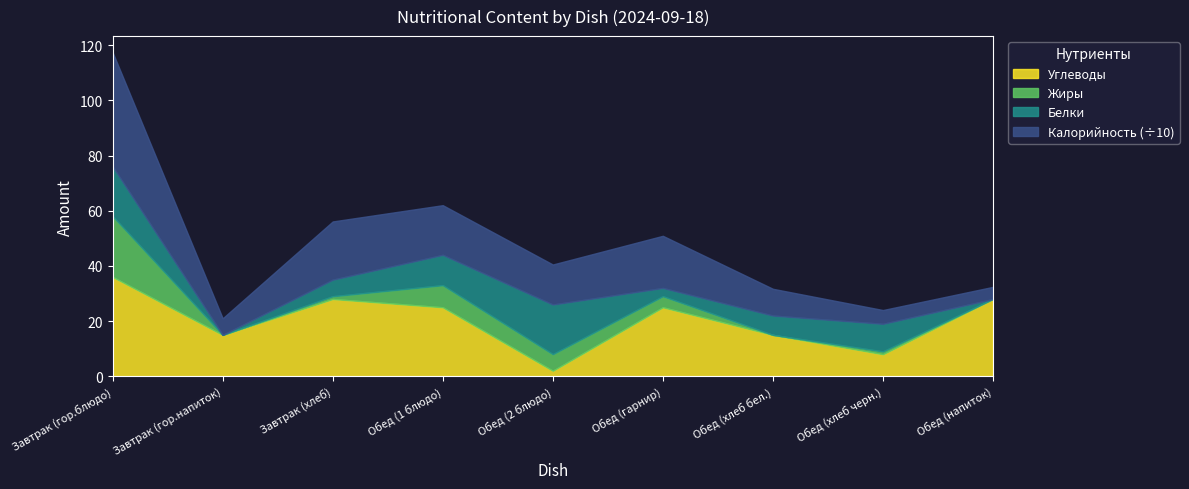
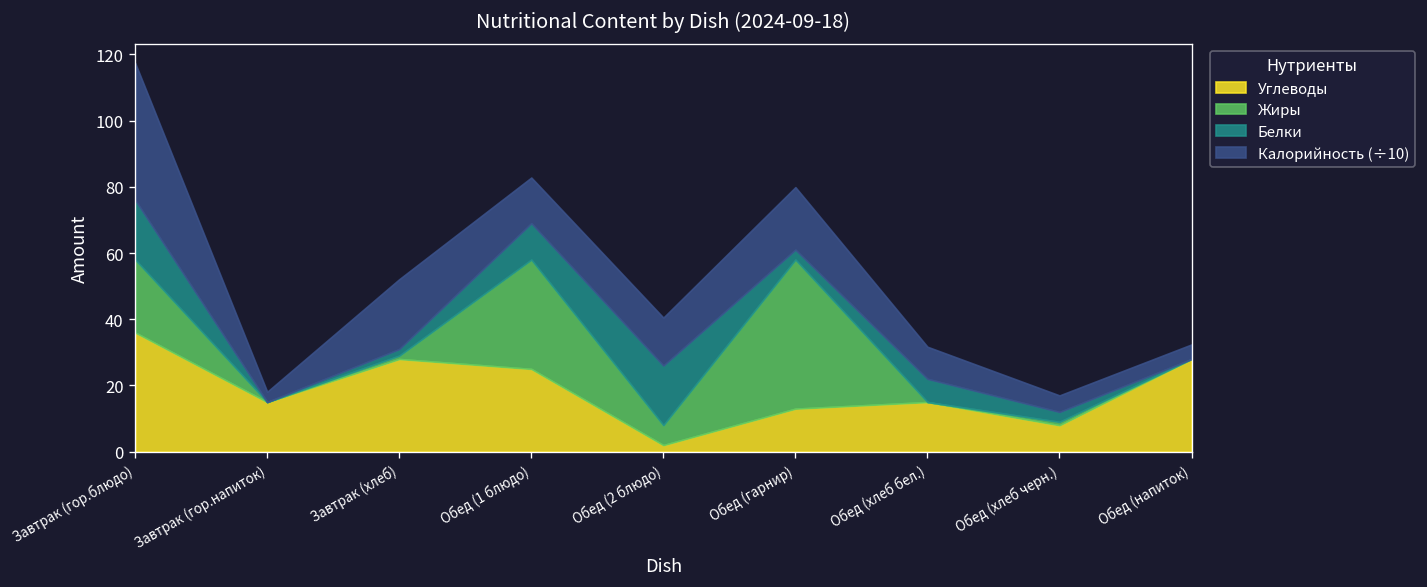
  {
    "Углеводы": {
      "Завтрак (гор.блюдо)": 36,
      "Завтрак (хлеб)": 28,
      "Обед (1 блюдо)": 25,
      "Обед (2 блюдо)": 2,
-     "Обед (гарнир)": 25,
+     "Обед (гарнир)": 13,
      "Обед (хлеб черн.)": 8
    },
    "Жиры": {
      "Завтрак (гор.блюдо)": 22,
      "Завтрак (хлеб)": 1,
-     "Обед (1 блюдо)": 8,
+     "Обед (1 блюдо)": 33,
      "Обед (2 блюдо)": 6,
-     "Обед (гарнир)": 4,
+     "Обед (гарнир)": 45,
      "Обед (хлеб черн.)": 1
    },
    "Белки": {
      "Завтрак (гор.блюдо)": 18,
-     "Завтрак (хлеб)": 6,
+     "Завтрак (хлеб)": 2,
      "Обед (1 блюдо)": 11,
      "Обед (2 блюдо)": 18,
      "Обед (гарнир)": 3,
      "Обед (хлеб бел.)": 7,
-     "Обед (хлеб черн.)": 10
+     "Обед (хлеб черн.)": 3
    },
    "Калорийность (÷10)": {
      "Завтрак (гор.блюдо)": 41,
-     "Завтрак (гор.напиток)": 6,
+     "Завтрак (гор.напиток)": 3,
      "Завтрак (хлеб)": 21,
-     "Обед (1 блюдо)": 18,
+     "Обед (1 блюдо)": 14,
      "Обед (2 блюдо)": 15,
      "Обед (гарнир)": 19,
      "Обед (хлеб бел.)": 10,
      "Обед (хлеб черн.)": 5,
      "Обед (напиток)": 4
    }
  }
